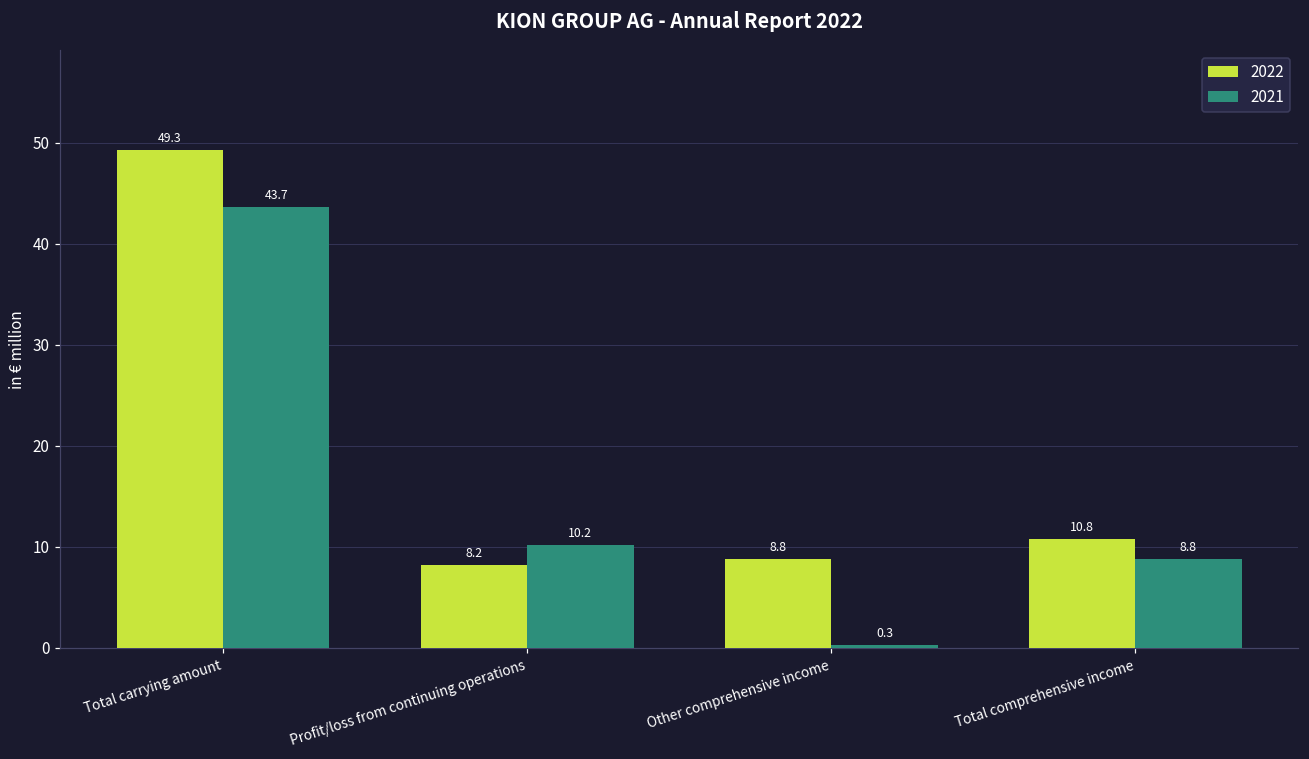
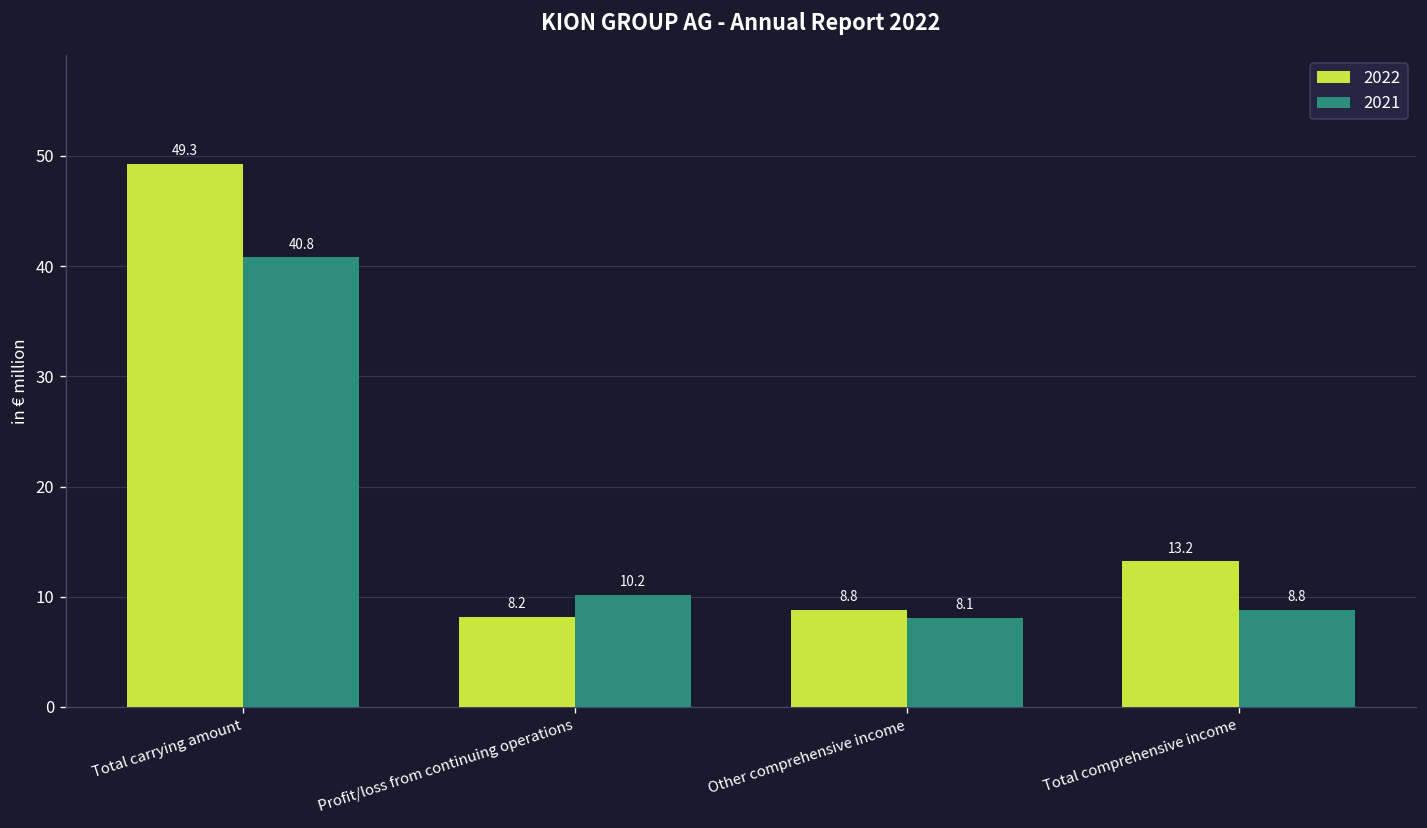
  {
    "2022": {
      "Total carrying amount": 49.3,
      "Profit/loss from continuing operations": 8.2,
      "Other comprehensive income": 8.8,
-     "Total comprehensive income": 10.8
+     "Total comprehensive income": 13.2
    },
    "2021": {
-     "Total carrying amount": 43.7,
+     "Total carrying amount": 40.8,
      "Profit/loss from continuing operations": 10.2,
-     "Other comprehensive income": 0.3,
+     "Other comprehensive income": 8.1,
      "Total comprehensive income": 8.8
    }
  }
